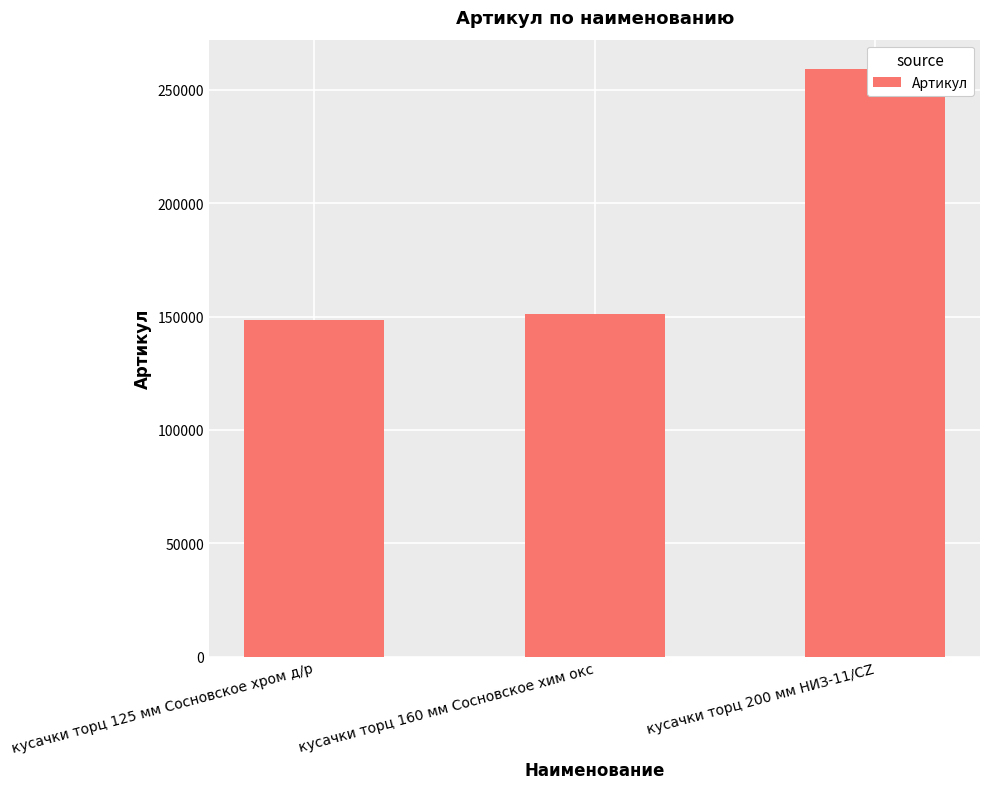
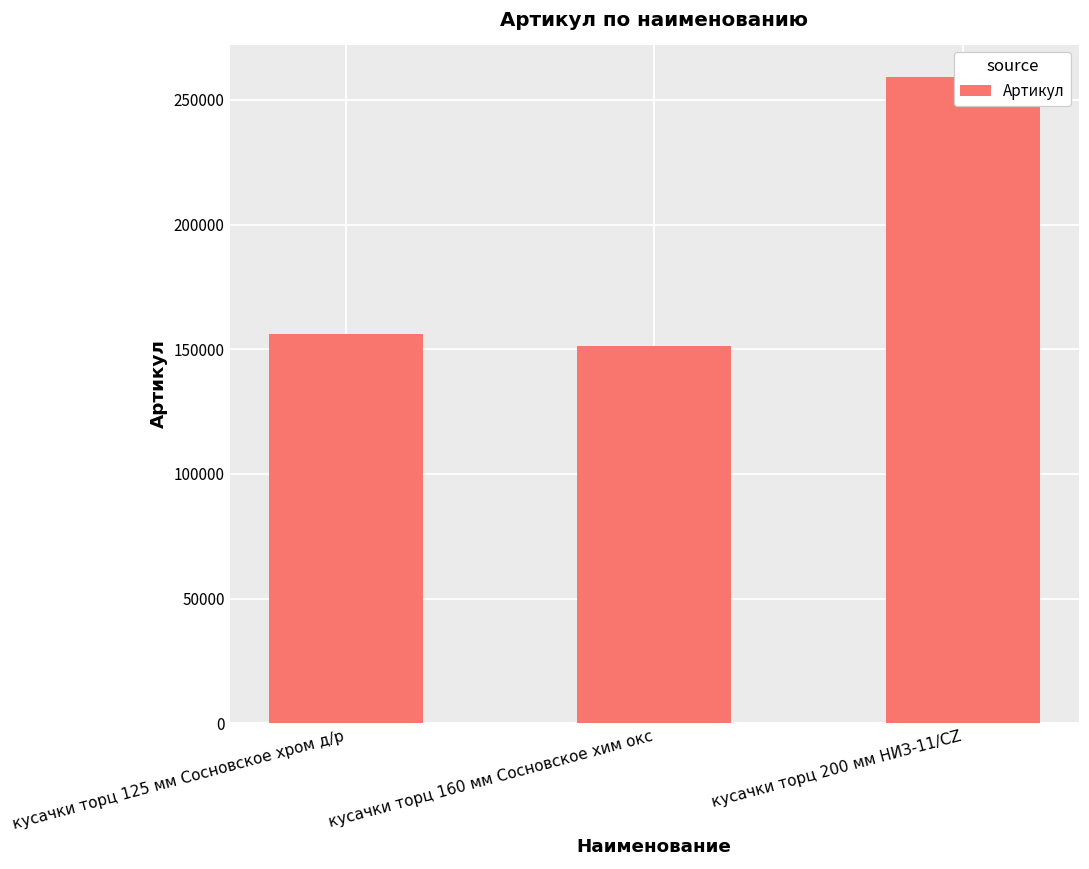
  {
-   "кусачки торц 125 мм Сосновское хром д/р": 149000,
+   "кусачки торц 125 мм Сосновское хром д/р": 156000,
    "кусачки торц 160 мм Сосновское хим окс": 151000
  }
